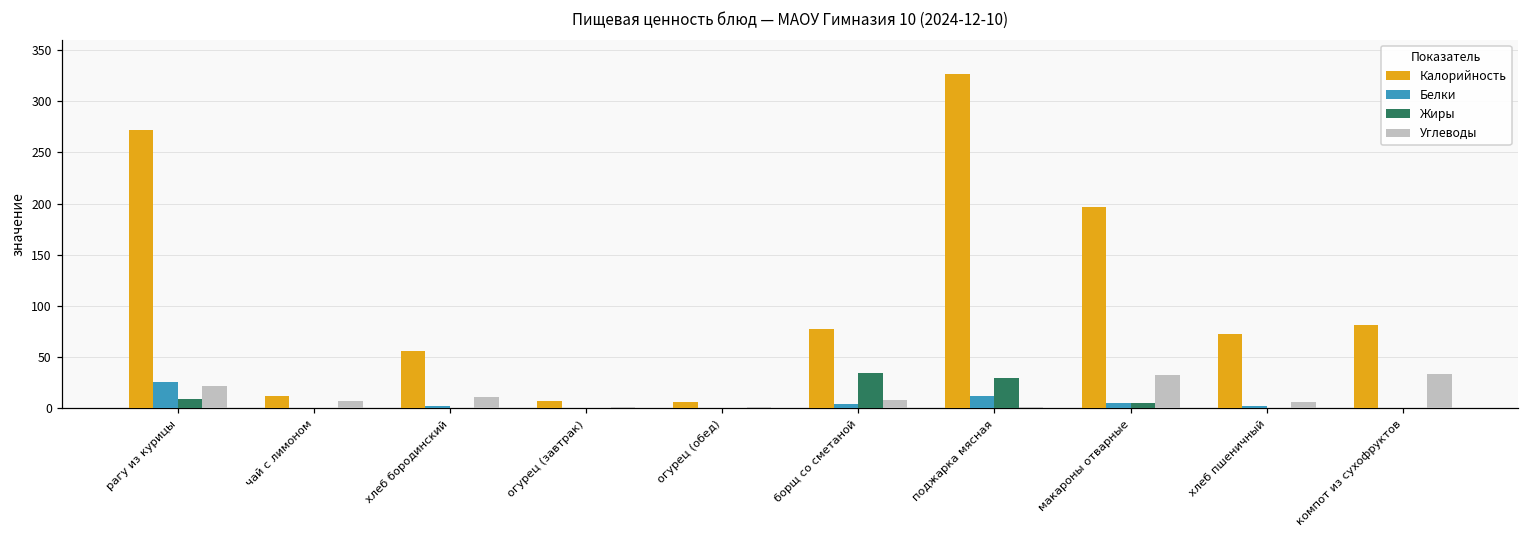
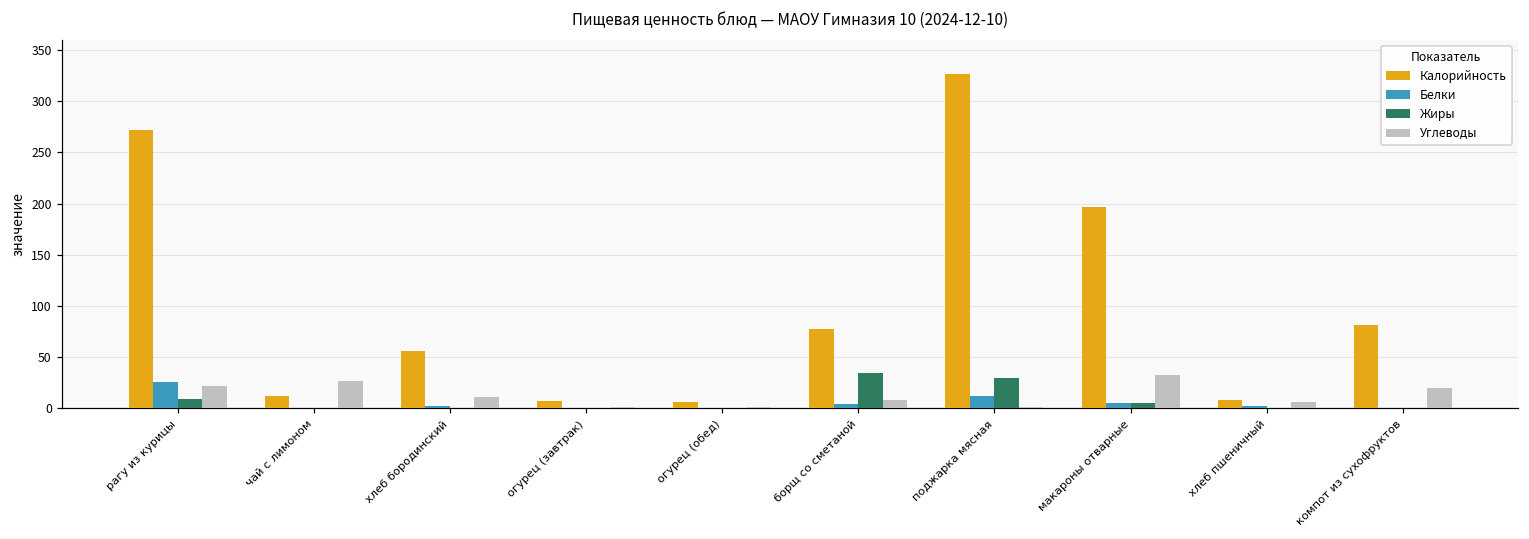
  {
    "Калорийность": {
      "рагу из курицы": 270,
      "чай с лимоном": 10,
      "хлеб бородинский": 60,
      "огурец (завтрак)": 10,
      "огурец (обед)": 10,
      "борщ со сметаной": 80,
      "поджарка мясная": 330,
      "макароны отварные": 200,
-     "хлеб пшеничный": 70,
+     "хлеб пшеничный": 10,
      "компот из сухофруктов": 80
    },
    "Белки": {
      "рагу из курицы": 30,
      "чай с лимоном": 0,
      "огурец (завтрак)": 0,
      "огурец (обед)": 0,
      "борщ со сметаной": 0,
      "поджарка мясная": 10,
      "макароны отварные": 10,
      "компот из сухофруктов": 0
    },
    "Жиры": {
      "рагу из курицы": 10,
      "чай с лимоном": 0,
      "хлеб бородинский": 0,
      "огурец (завтрак)": 0,
      "огурец (обед)": 0,
      "борщ со сметаной": 40,
      "поджарка мясная": 30,
      "макароны отварные": 10,
      "хлеб пшеничный": 0,
      "компот из сухофруктов": 0
    },
    "Углеводы": {
      "рагу из курицы": 20,
-     "чай с лимоном": 10,
+     "чай с лимоном": 30,
      "хлеб бородинский": 10,
      "борщ со сметаной": 10,
      "макароны отварные": 30,
      "хлеб пшеничный": 10,
-     "компот из сухофруктов": 30
+     "компот из сухофруктов": 20
    }
  }
